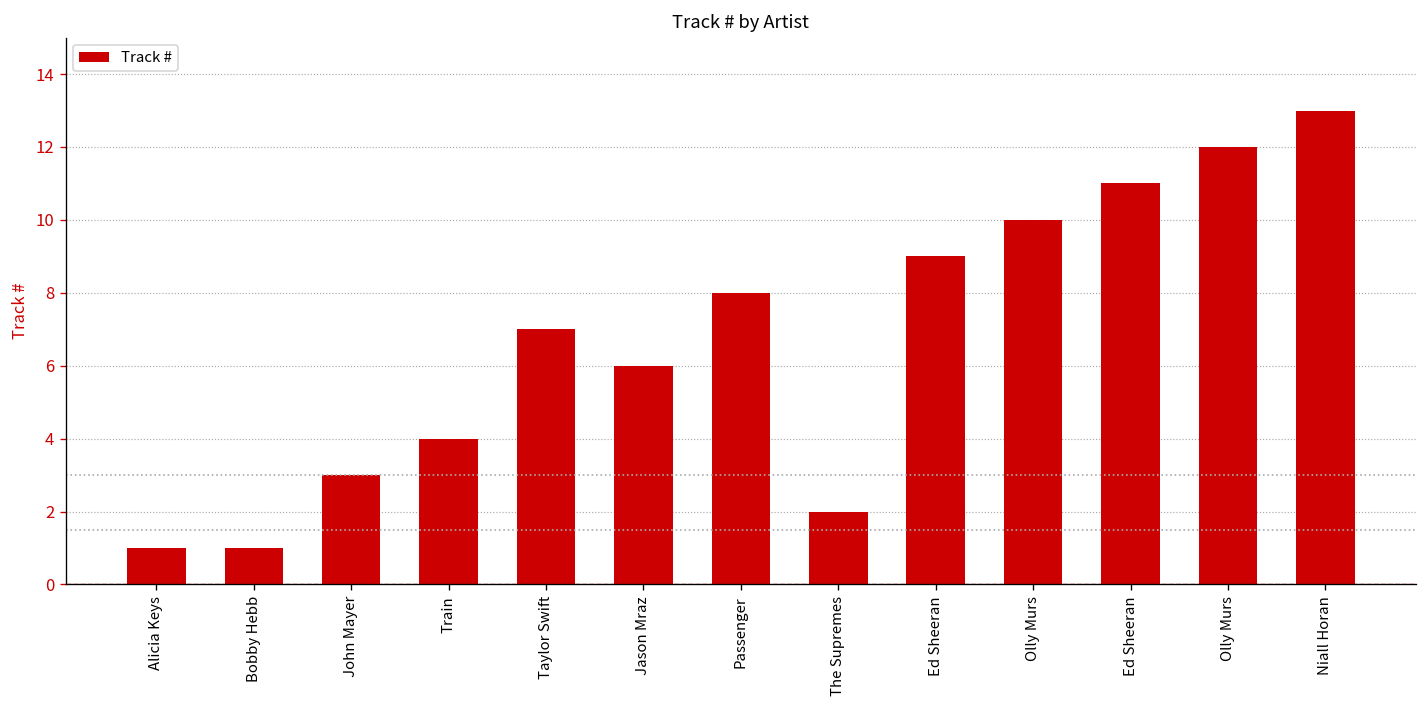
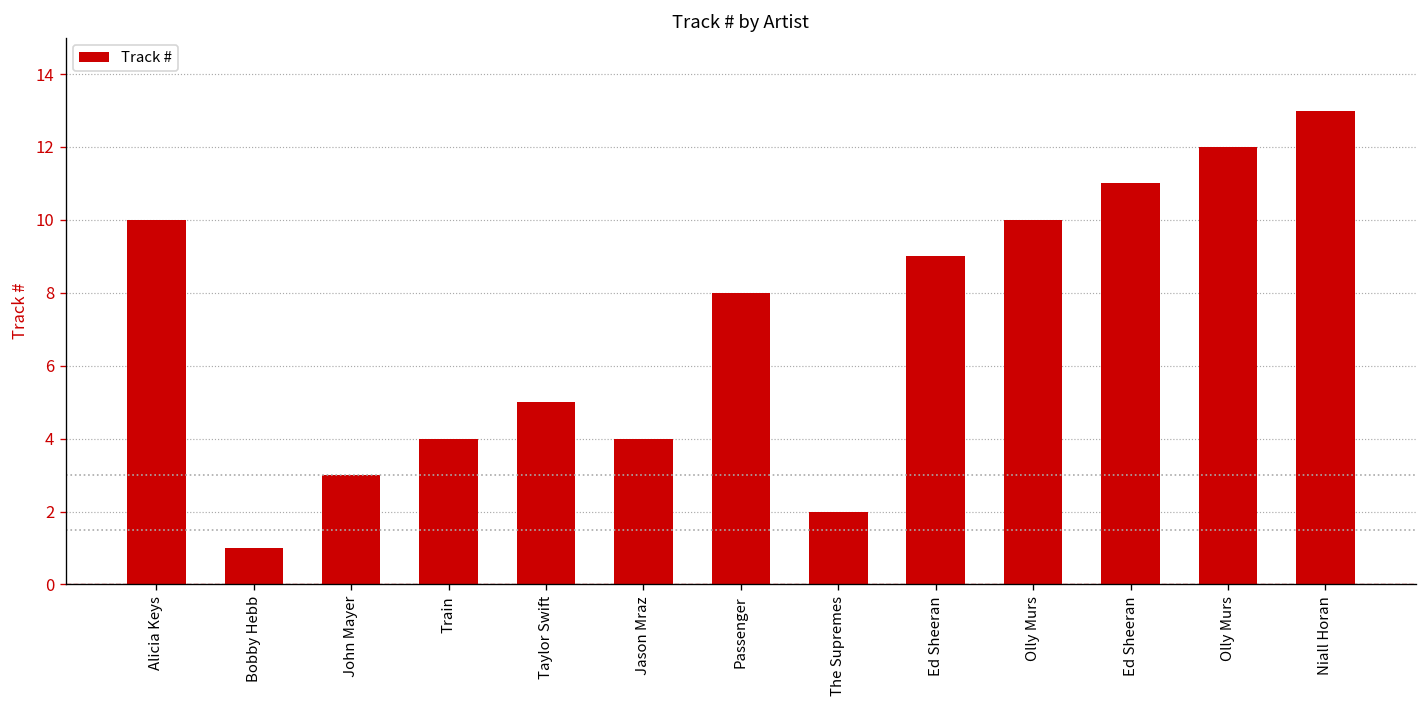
  {
-   "Alicia Keys": 1,
+   "Alicia Keys": 10,
    "Bobby Hebb": 1,
    "John Mayer": 3,
    "Train": 4,
-   "Taylor Swift": 7,
-   "Jason Mraz": 6,
+   "Taylor Swift": 5,
+   "Jason Mraz": 4,
    "Passenger": 8,
    "The Supremes": 2,
    "Niall Horan": 13
  }
